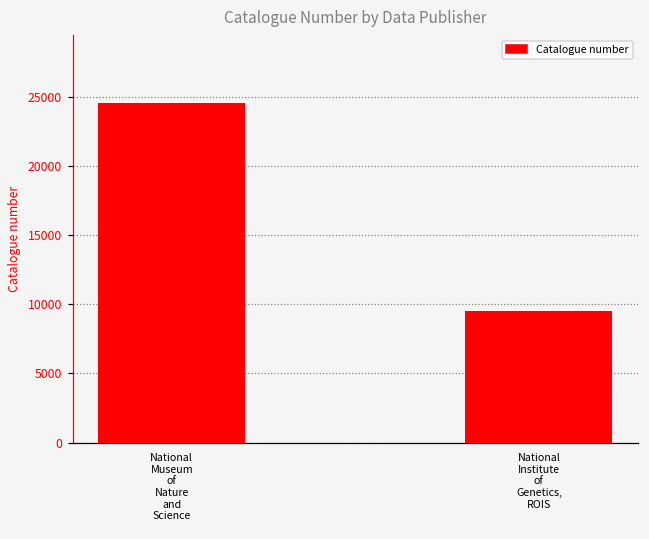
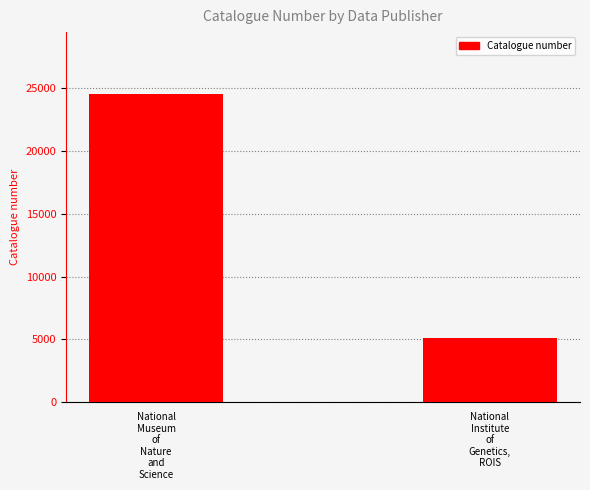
  {
    "National Museum of Nature and Science": 24600,
-   "National Institute of Genetics, ROIS": 9500
+   "National Institute of Genetics, ROIS": 5100
  }
